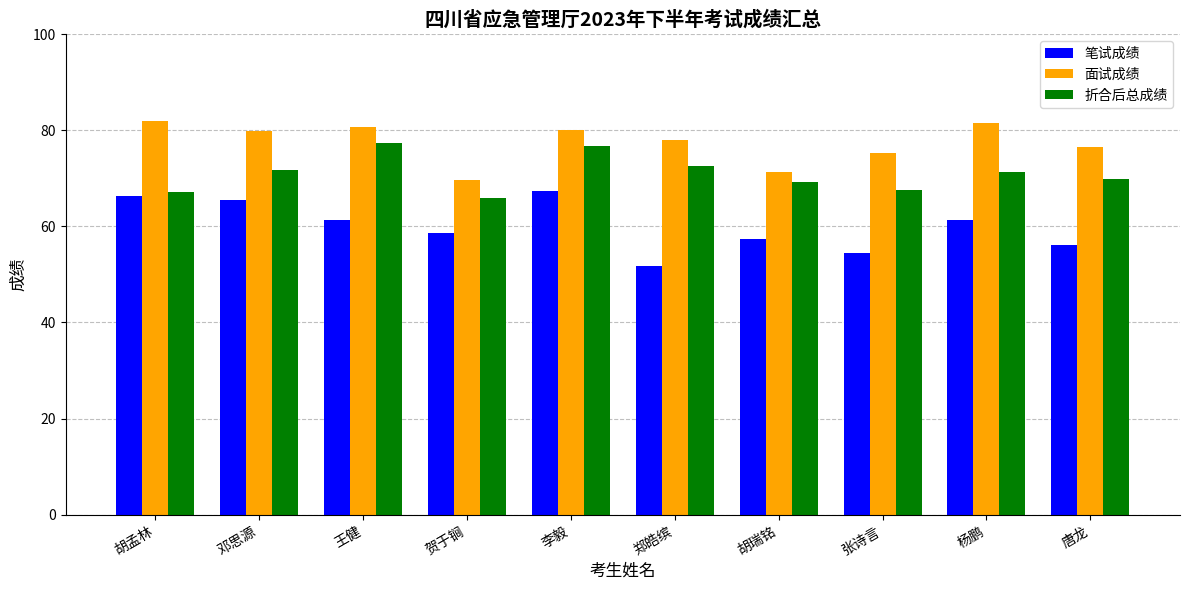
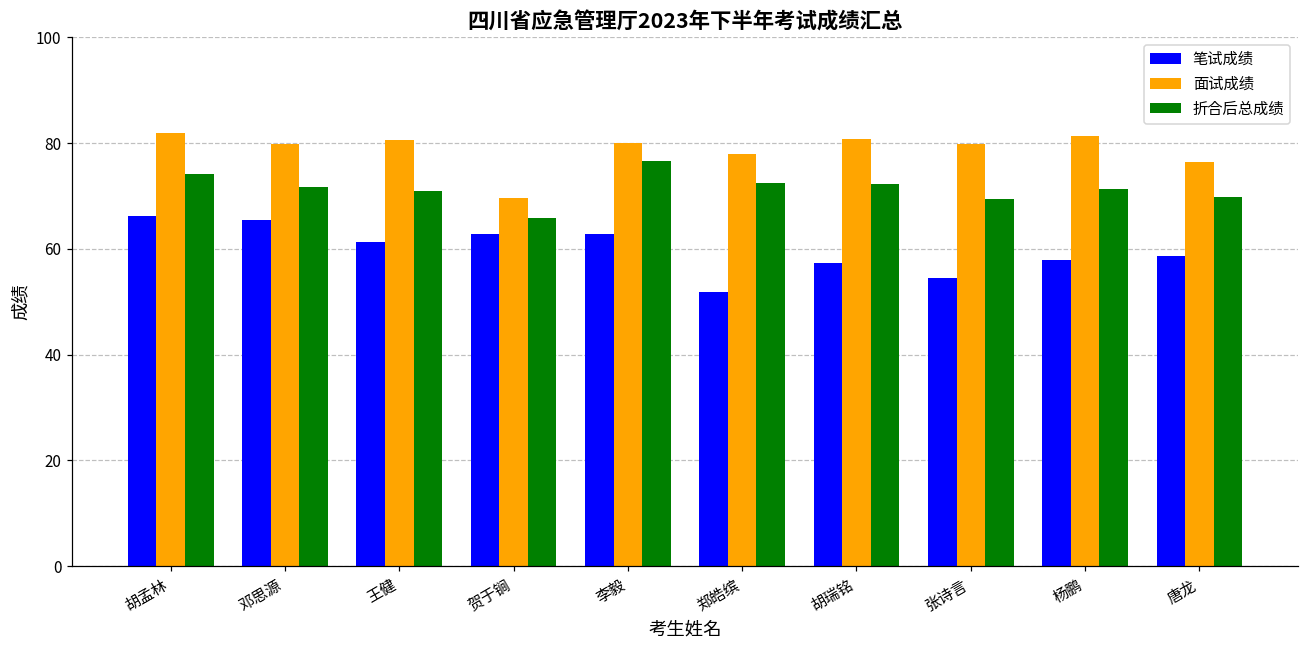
  {
    "笔试成绩": {
      "胡孟林": 66,
      "邓思源": 66,
      "王健": 61,
-     "贺于锏": 59,
-     "李毅": 67,
+     "贺于锏": 63,
+     "李毅": 63,
      "郑皓缤": 52,
      "胡瑞铭": 57,
      "张诗言": 55,
-     "杨鹏": 61,
-     "唐龙": 56
+     "杨鹏": 58,
+     "唐龙": 59
    },
    "面试成绩": {
      "胡孟林": 82,
      "邓思源": 80,
      "王健": 81,
      "贺于锏": 70,
      "李毅": 80,
      "郑皓缤": 78,
-     "胡瑞铭": 71,
-     "张诗言": 75,
+     "胡瑞铭": 81,
+     "张诗言": 80,
      "杨鹏": 81,
      "唐龙": 76
    },
    "折合后总成绩": {
-     "胡孟林": 67,
+     "胡孟林": 74,
      "邓思源": 72,
-     "王健": 77,
+     "王健": 71,
      "贺于锏": 66,
      "李毅": 77,
      "郑皓缤": 72,
-     "胡瑞铭": 69,
-     "张诗言": 68,
+     "胡瑞铭": 72,
+     "张诗言": 69,
      "杨鹏": 71,
      "唐龙": 70
    }
  }
